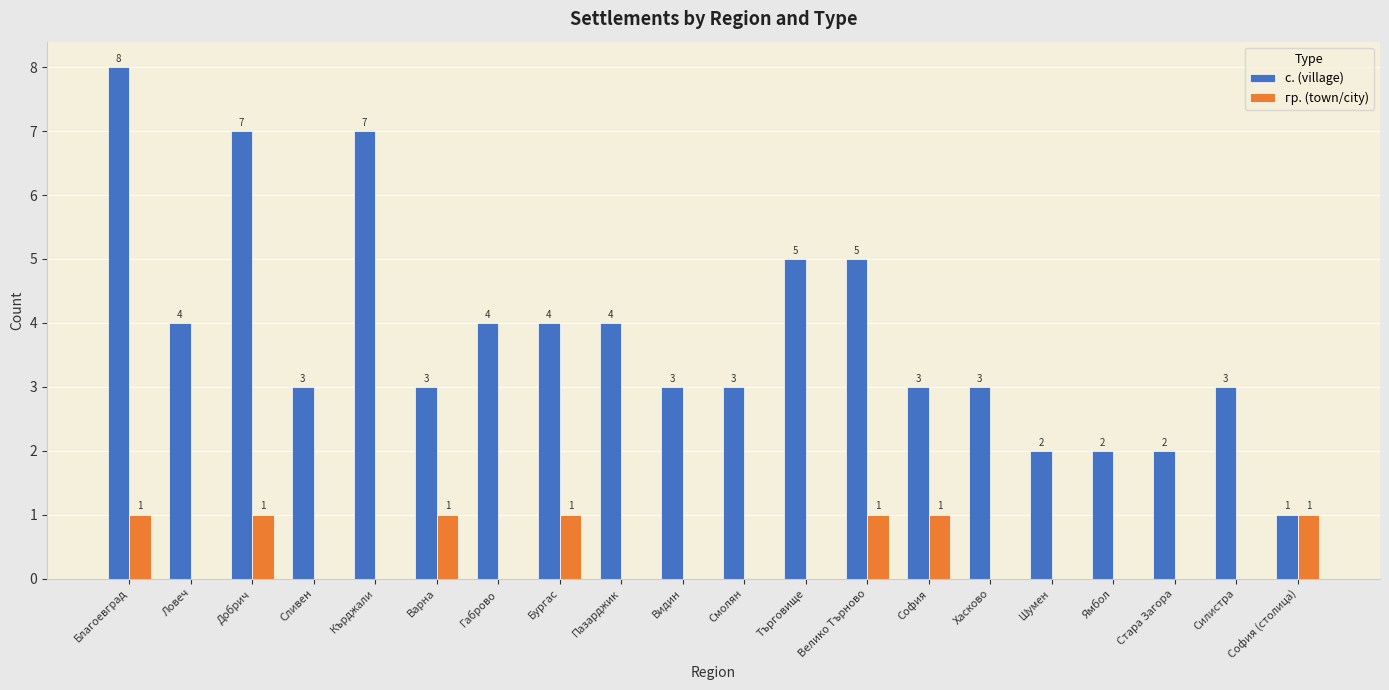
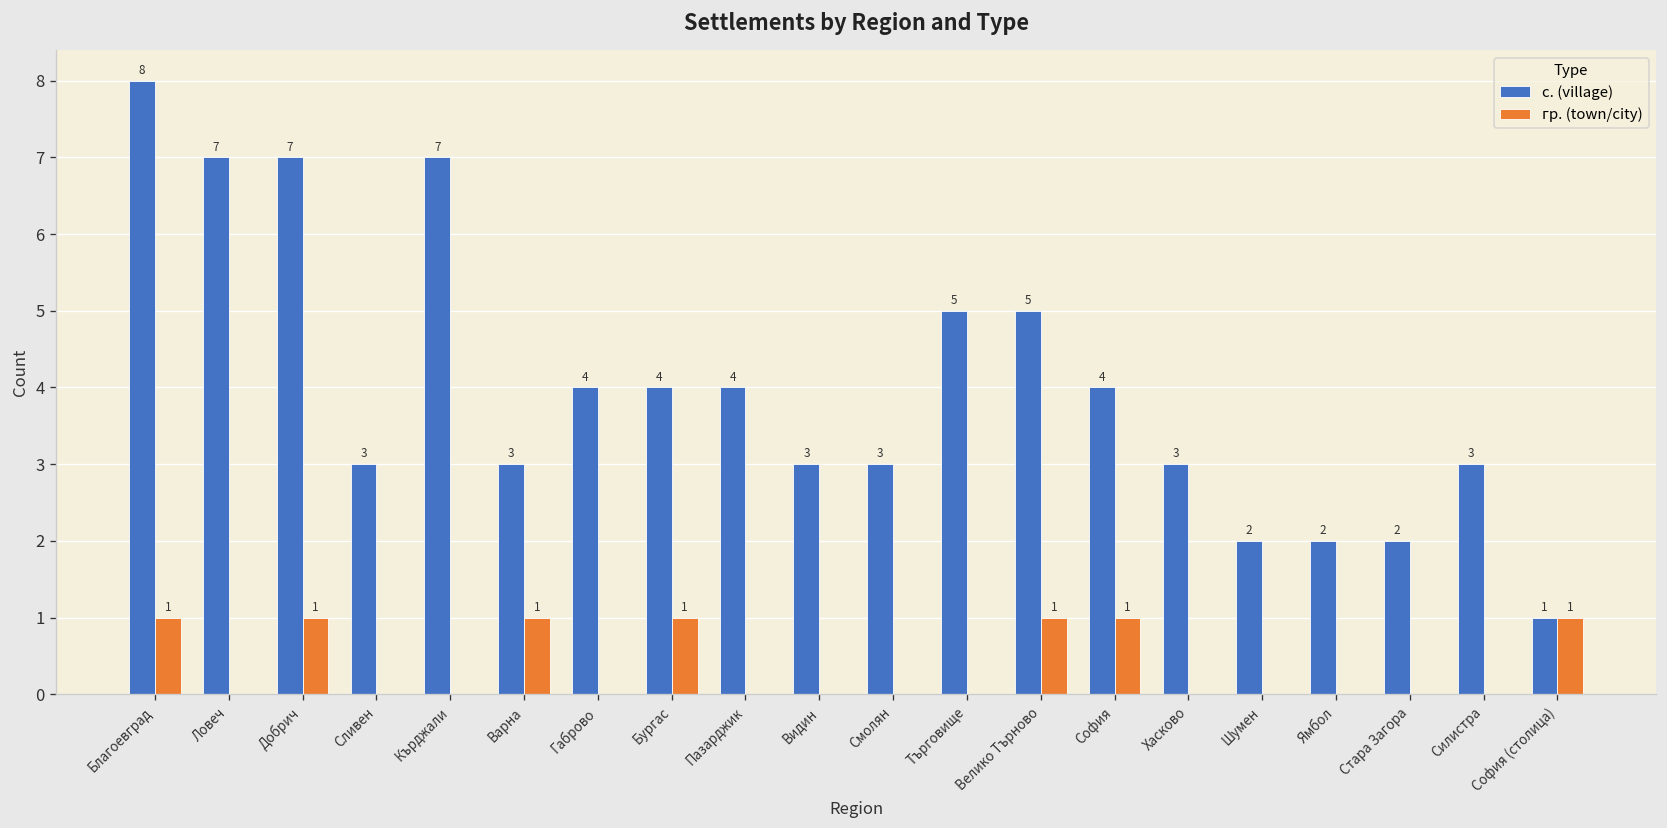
  {
    "с. (village)": {
      "Благоевград": 8,
-     "Ловеч": 4,
+     "Ловеч": 7,
      "Добрич": 7,
      "Сливен": 3,
      "Кърджали": 7,
      "Варна": 3,
      "Габрово": 4,
      "Бургас": 4,
      "Пазарджик": 4,
      "Видин": 3,
      "Смолян": 3,
      "Търговище": 5,
      "Велико Търново": 5,
-     "София": 3,
+     "София": 4,
      "Хасково": 3,
      "Шумен": 2,
      "Ямбол": 2,
      "Стара Загора": 2,
      "Силистра": 3,
      "София (столица)": 1
    },
    "гр. (town/city)": {
      "Благоевград": 1,
      "Добрич": 1,
      "Варна": 1,
      "Бургас": 1,
      "Велико Търново": 1,
      "София": 1,
      "София (столица)": 1
    }
  }
